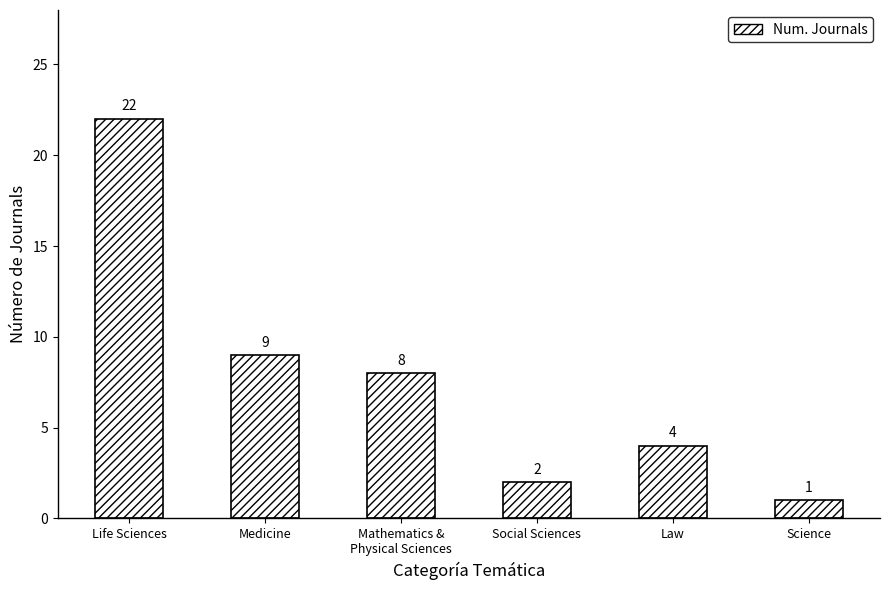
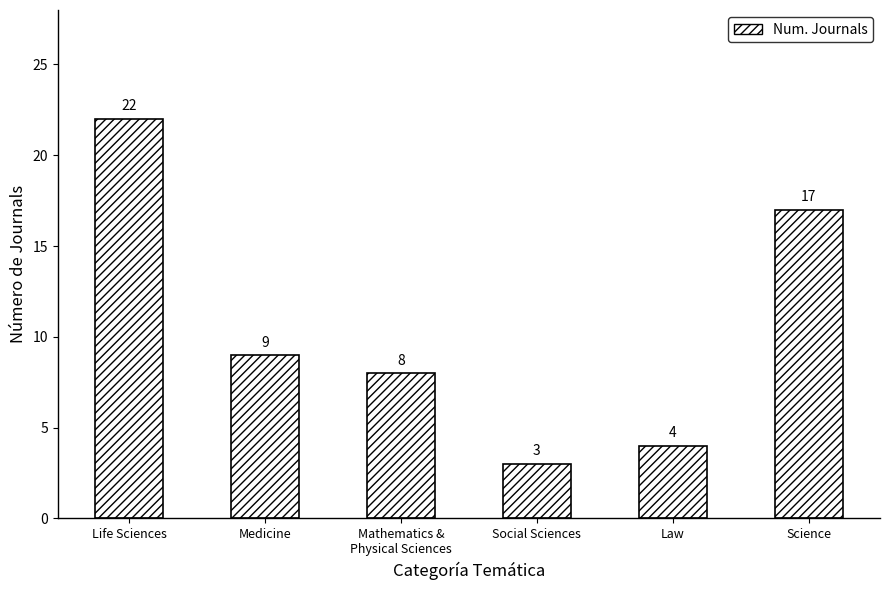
  {
    "Life Sciences": 22,
    "Medicine": 9,
    "Mathematics & Physical Sciences": 8,
-   "Social Sciences": 2,
+   "Social Sciences": 3,
    "Law": 4,
-   "Science": 1
+   "Science": 17
  }
